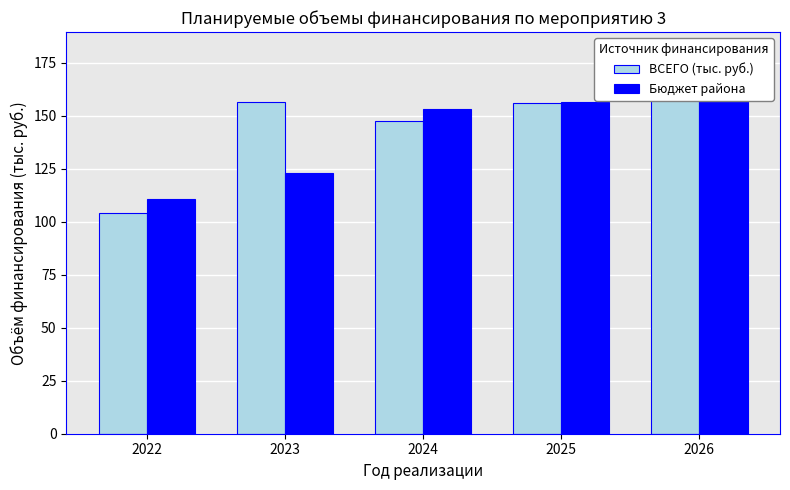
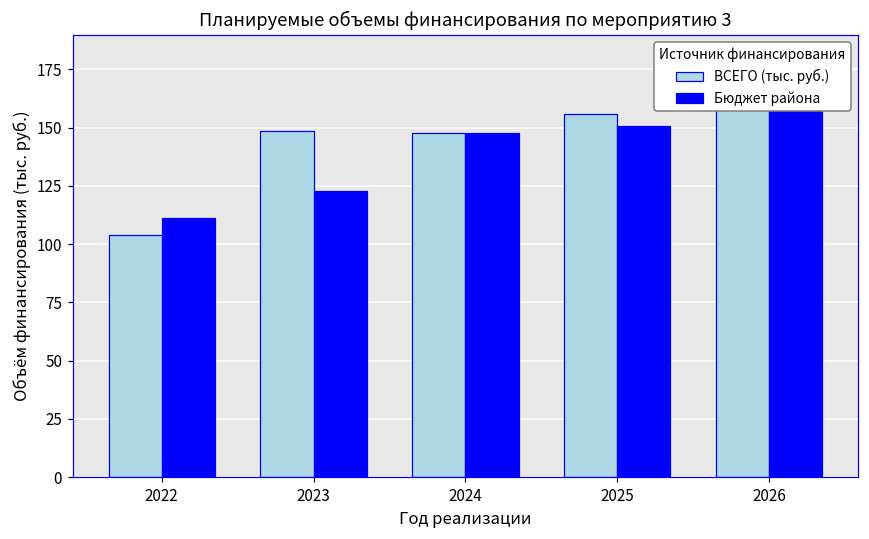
  {
    "ВСЕГО (тыс. руб.)": {
      "2022": 104,
-     "2023": 156,
+     "2023": 149,
      "2024": 148,
      "2025": 156
    },
    "Бюджет района": {
      "2022": 111,
      "2023": 123,
-     "2024": 154,
-     "2025": 157
+     "2024": 148,
+     "2025": 151
    }
  }
